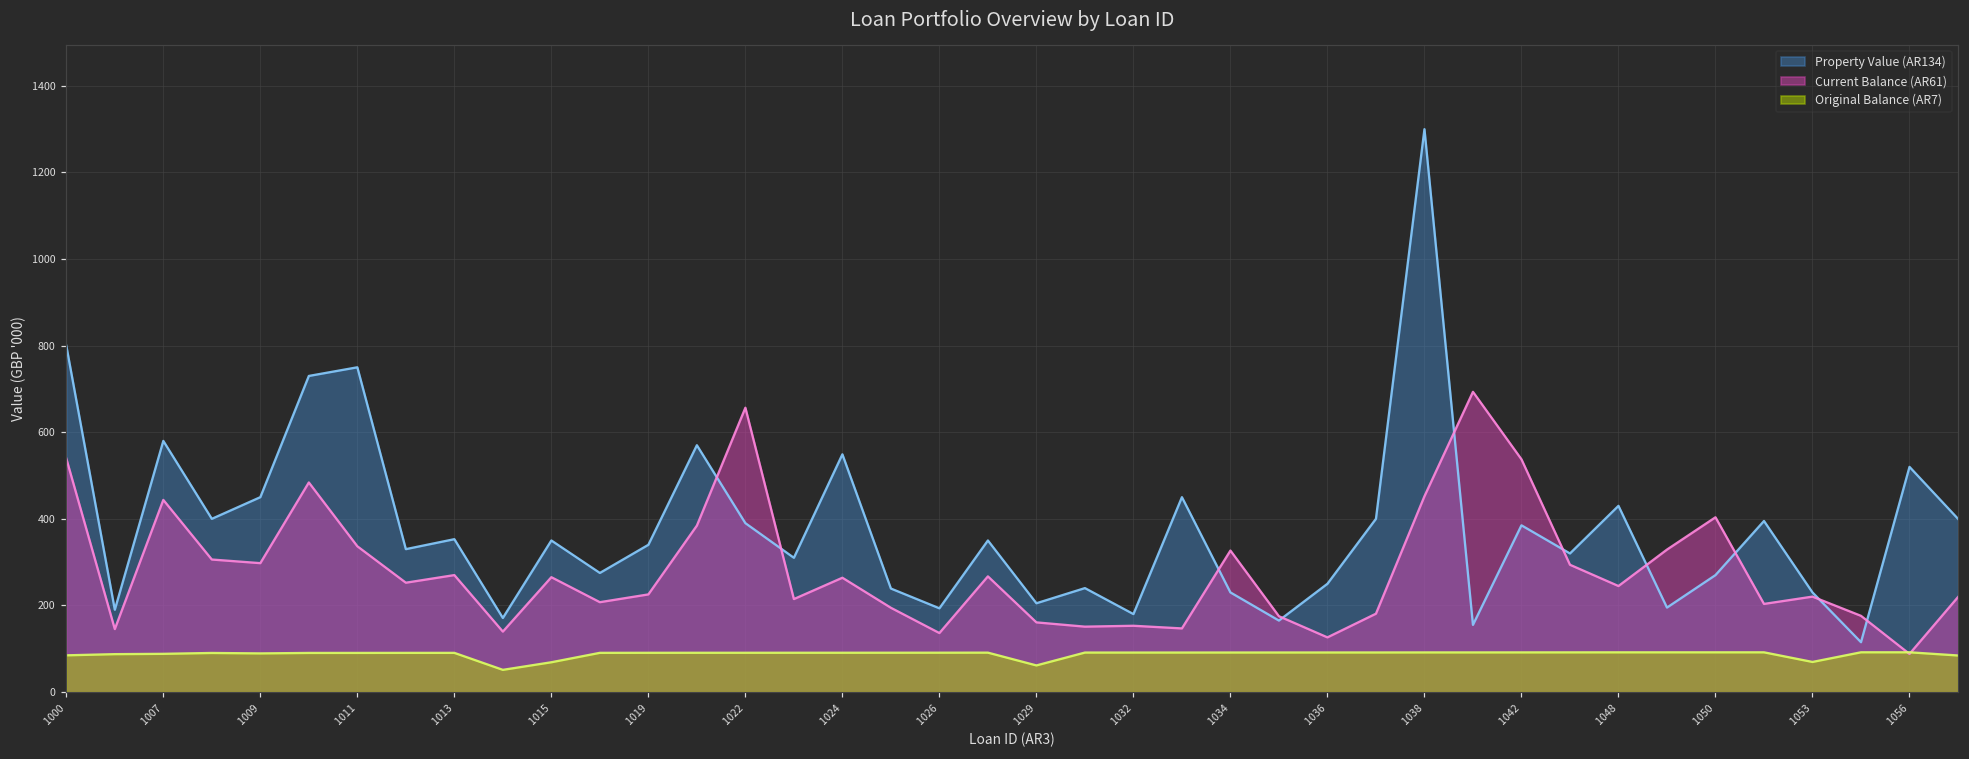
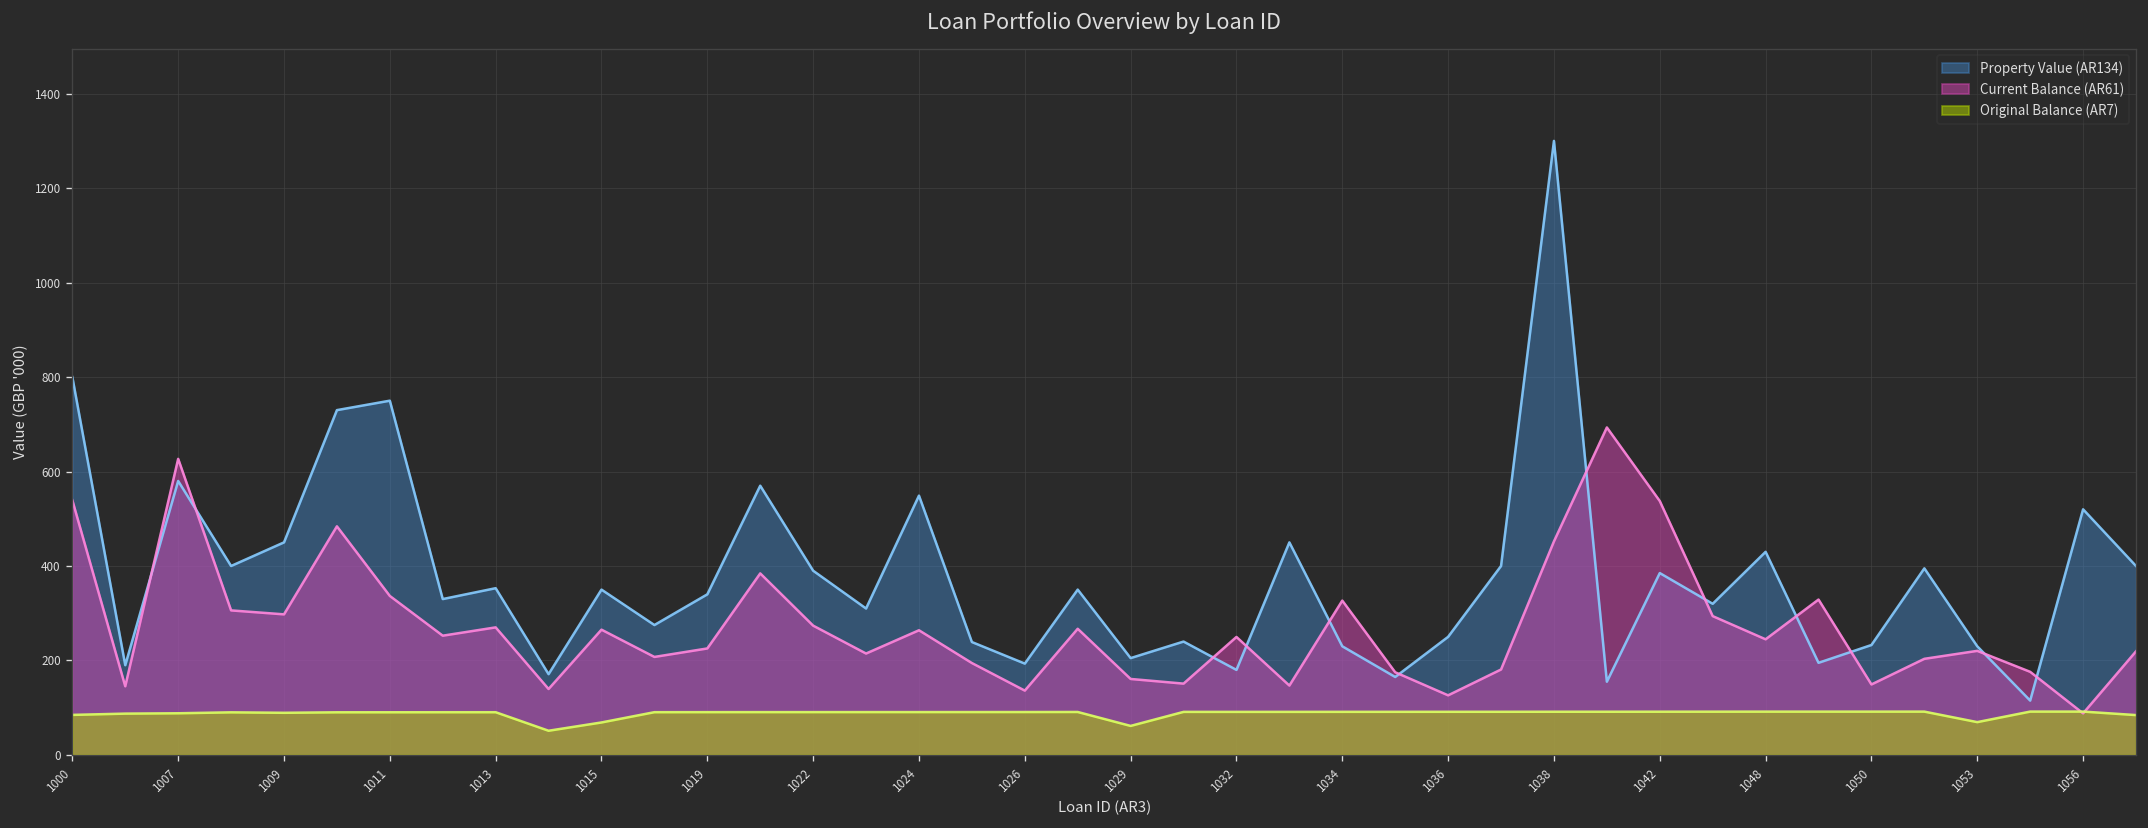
  {
    "Property Value (AR134)": {
      "1000": 800,
      "1007": 580,
      "1009": 450,
      "1011": 750,
      "1013": 350,
      "1015": 350,
      "1019": 340,
      "1022": 390,
      "1024": 550,
      "1026": 190,
      "1029": 210,
      "1032": 180,
      "1034": 230,
      "1036": 250,
      "1038": 1300,
      "1042": 390,
      "1048": 430,
-     "1050": 270,
+     "1050": 230,
      "1053": 230,
      "1056": 520
    },
    "Current Balance (AR61)": {
      "1000": 540,
-     "1007": 440,
+     "1007": 630,
      "1009": 300,
      "1011": 340,
      "1013": 270,
      "1015": 270,
      "1019": 230,
-     "1022": 660,
+     "1022": 270,
      "1024": 260,
      "1026": 140,
      "1029": 160,
-     "1032": 150,
+     "1032": 250,
      "1034": 330,
      "1036": 130,
      "1038": 450,
      "1042": 540,
      "1048": 240,
-     "1050": 400,
+     "1050": 150,
      "1053": 220
    },
    "Original Balance (AR7)": {
      "1000": 80,
      "1007": 90,
      "1009": 90,
      "1011": 90,
      "1013": 90,
      "1015": 70,
      "1019": 90,
      "1022": 90,
      "1024": 90,
      "1026": 90,
      "1029": 60,
      "1032": 90,
      "1034": 90,
      "1036": 90,
      "1038": 90,
      "1042": 90,
      "1048": 90,
      "1050": 90,
      "1053": 70
    }
  }
